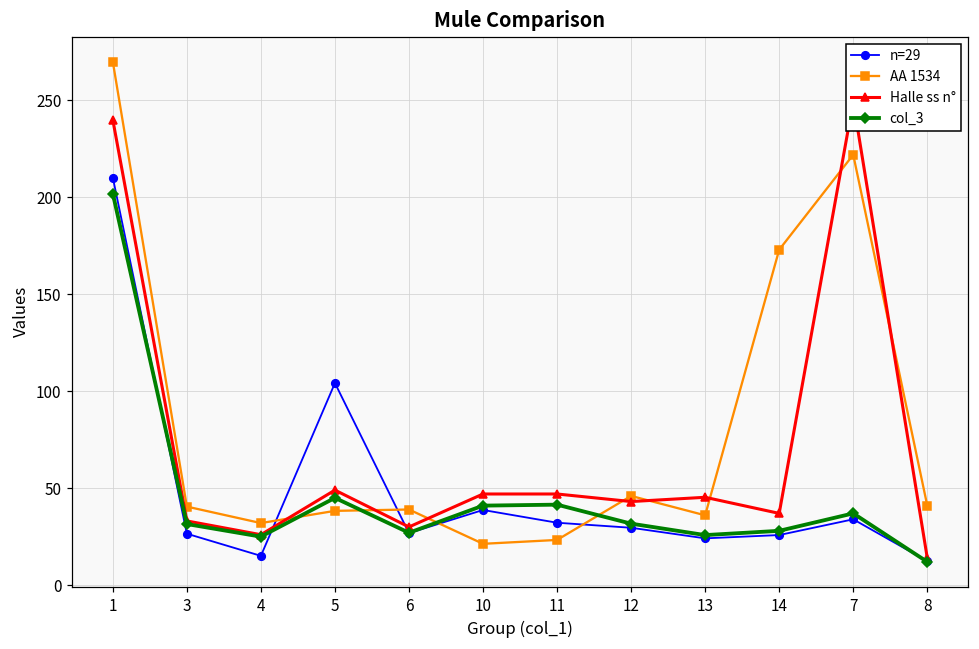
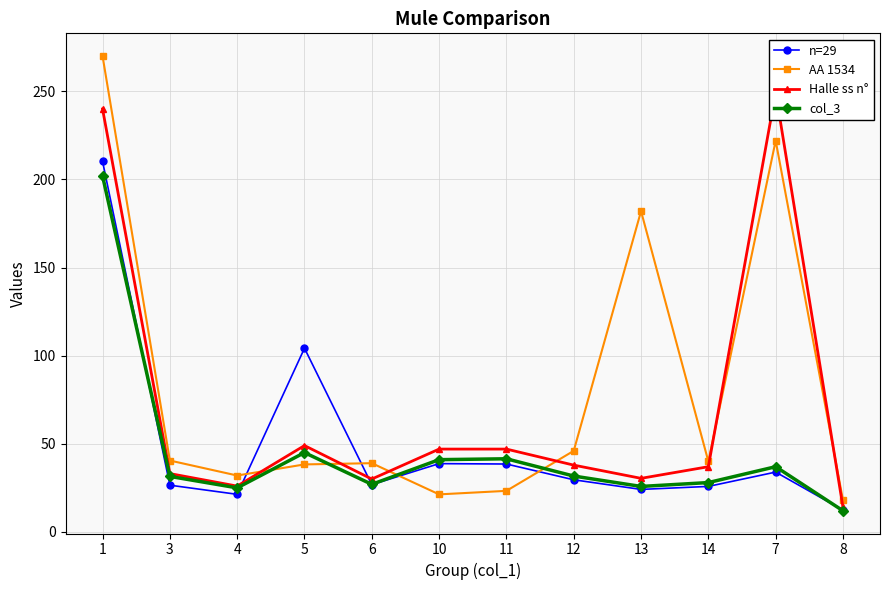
  {
    "n=29": {
      "1": 210,
      "3": 27,
-     "4": 15,
+     "4": 21,
      "5": 104,
      "10": 39,
-     "11": 32,
+     "11": 39,
      "12": 30,
      "13": 24,
      "14": 26,
      "7": 34
    },
    "AA 1534": {
      "1": 270,
      "3": 41,
      "4": 32,
      "5": 38,
      "6": 39,
      "10": 21,
      "11": 23,
      "12": 46,
-     "13": 36,
-     "14": 173,
+     "13": 182,
+     "14": 40,
      "7": 222,
-     "8": 41
+     "8": 18
    },
    "Halle ss n°": {
      "1": 240,
      "3": 33,
      "5": 49,
      "6": 30,
      "10": 47,
      "11": 47,
-     "12": 43,
-     "13": 45,
+     "12": 38,
+     "13": 30,
      "14": 37,
      "8": 14
    },
    "col_3": {
      "1": 202,
      "3": 32,
      "5": 45,
      "10": 41,
      "11": 42,
      "12": 32,
      "13": 26,
      "14": 28,
      "7": 37
    }
  }
